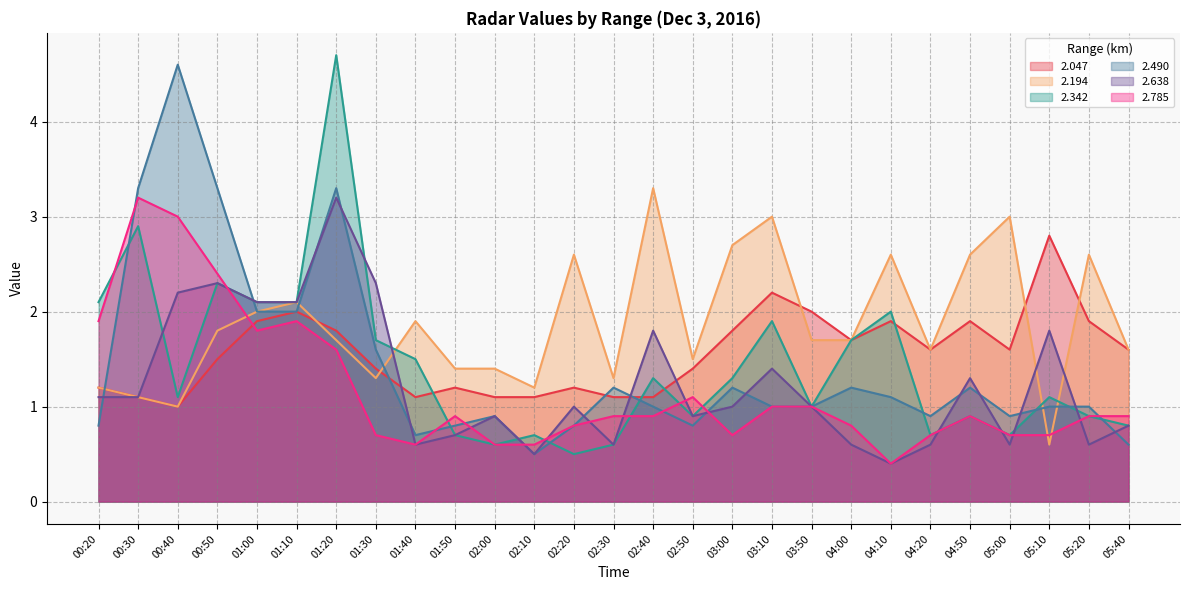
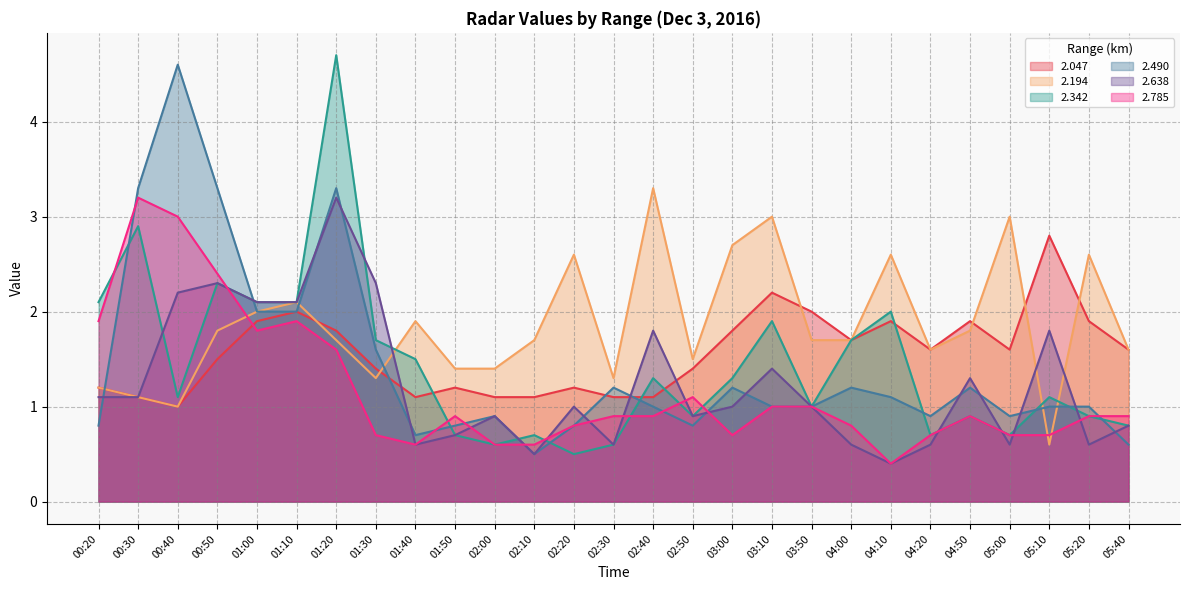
  {
    "2.194": {
      "00:50": 1.8,
      "01:20": 1.7,
      "01:30": 1.3,
      "01:40": 1.9,
      "01:50": 1.4,
      "02:00": 1.4,
-     "02:10": 1.2,
+     "02:10": 1.7,
      "02:20": 2.6,
      "02:30": 1.3,
      "02:40": 3.3,
      "02:50": 1.5,
      "03:00": 2.7,
      "03:10": 3.0,
      "03:50": 1.7,
      "04:10": 2.6,
-     "04:50": 2.6,
+     "04:50": 1.8,
      "05:00": 3.0,
      "05:10": 0.6,
      "05:20": 2.6
    }
  }
